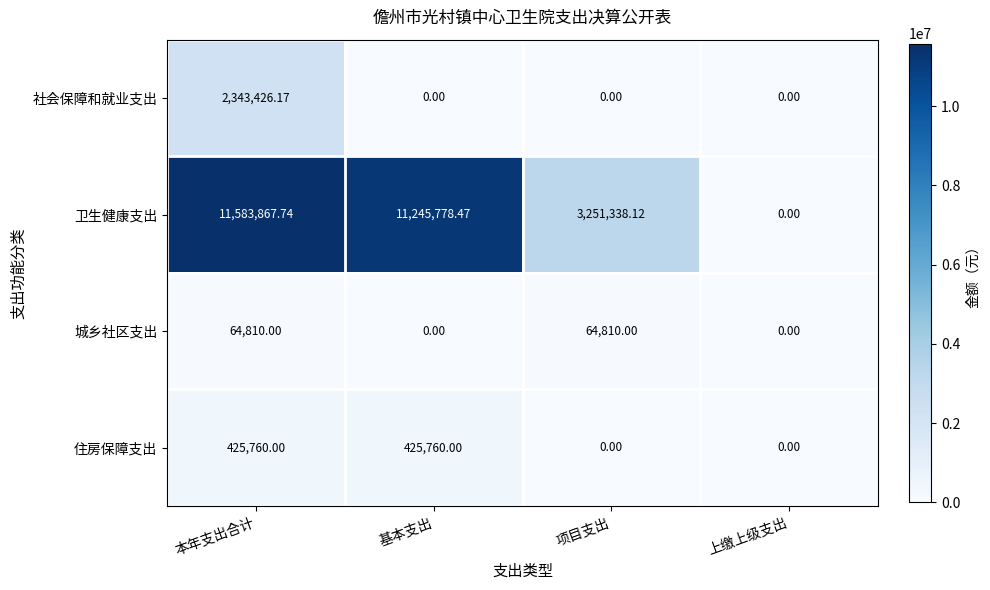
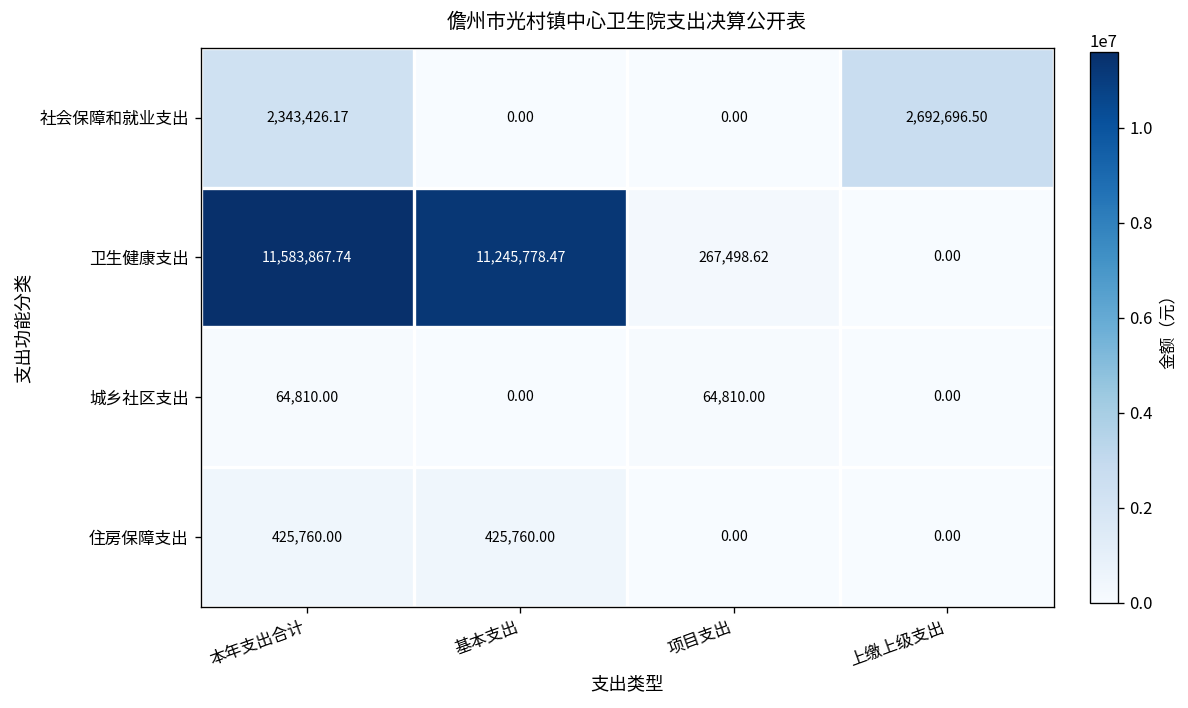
  {
    "社会保障和就业支出": {
      "本年支出合计": "2,343,426.17",
      "基本支出": "0.00",
      "项目支出": "0.00",
-     "上缴上级支出": "0.00"
+     "上缴上级支出": "2,692,696.50"
    },
    "卫生健康支出": {
      "本年支出合计": "11,583,867.74",
      "基本支出": "11,245,778.47",
-     "项目支出": "3,251,338.12",
+     "项目支出": "267,498.62",
      "上缴上级支出": "0.00"
    },
    "城乡社区支出": {
      "本年支出合计": "64,810.00",
      "基本支出": "0.00",
      "项目支出": "64,810.00",
      "上缴上级支出": "0.00"
    },
    "住房保障支出": {
      "本年支出合计": "425,760.00",
      "基本支出": "425,760.00",
      "项目支出": "0.00",
      "上缴上级支出": "0.00"
    }
  }
